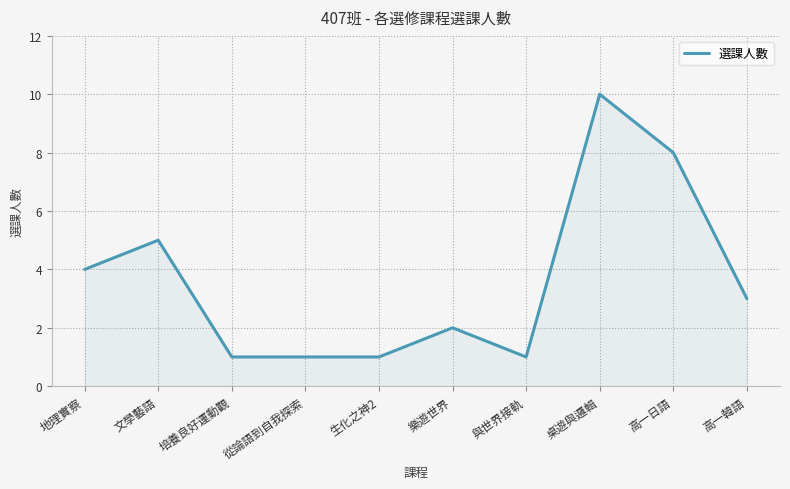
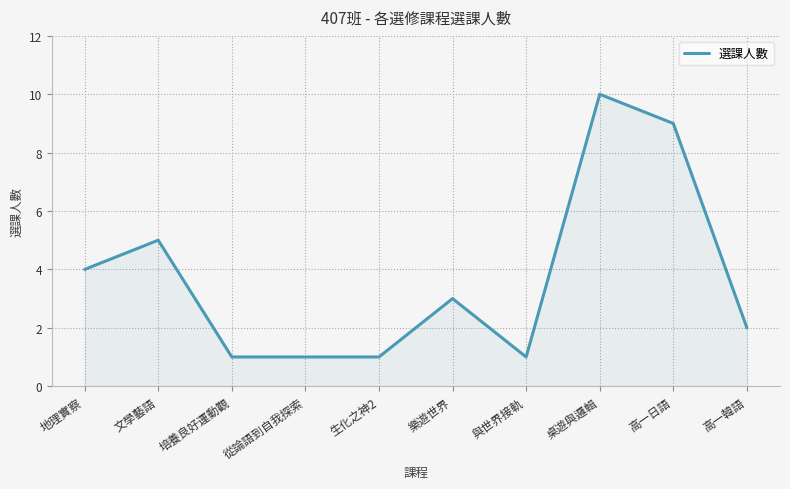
  {
    "地理實察": 4,
    "文學藝語": 5,
    "培養良好運動觀": 1,
    "從論語到自我探索": 1,
    "生化之神2": 1,
-   "樂遊世界": 2,
+   "樂遊世界": 3,
    "與世界接軌": 1,
    "桌遊與邏輯": 10,
-   "高一日語": 8,
-   "高一韓語": 3
+   "高一日語": 9,
+   "高一韓語": 2
  }
